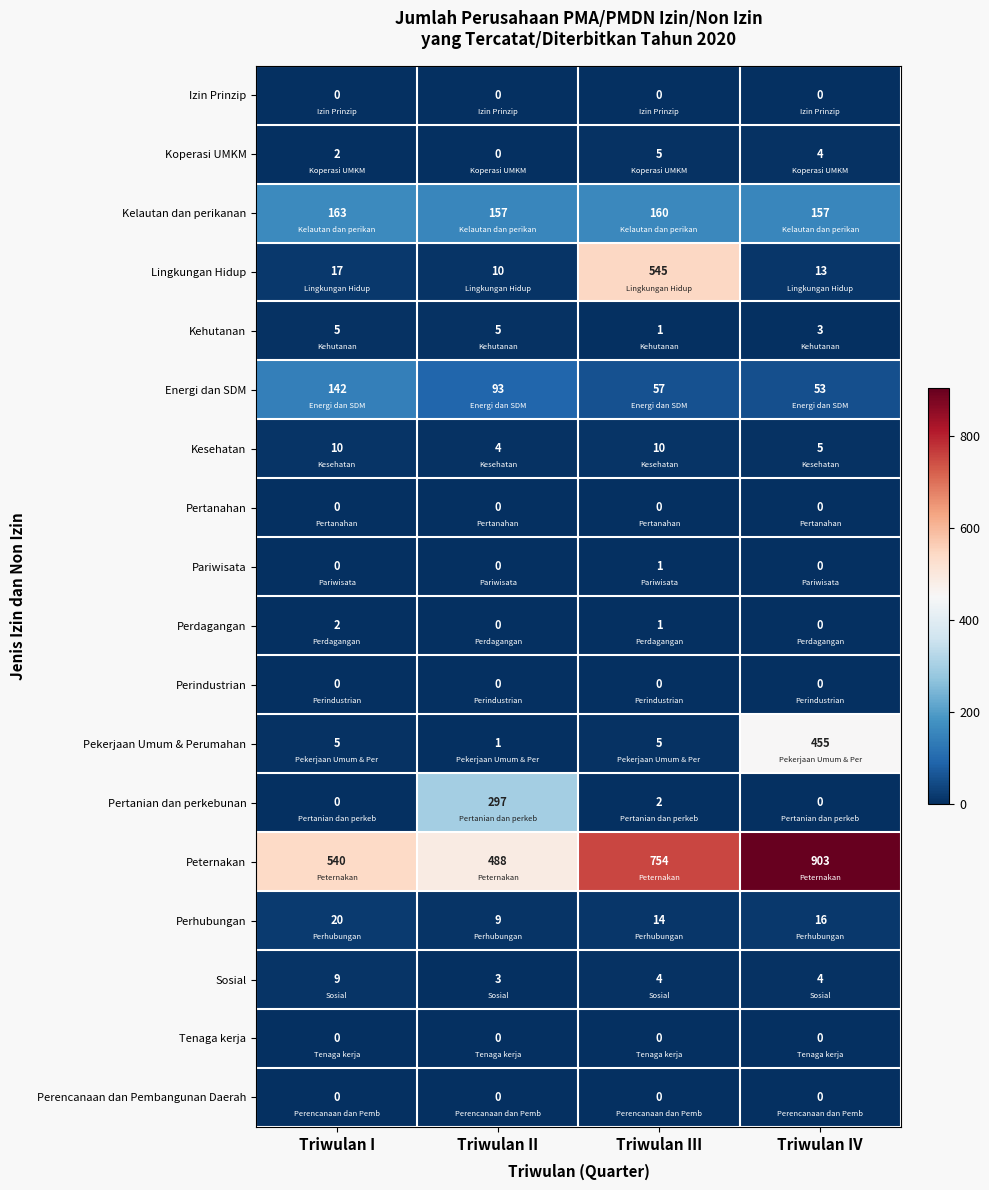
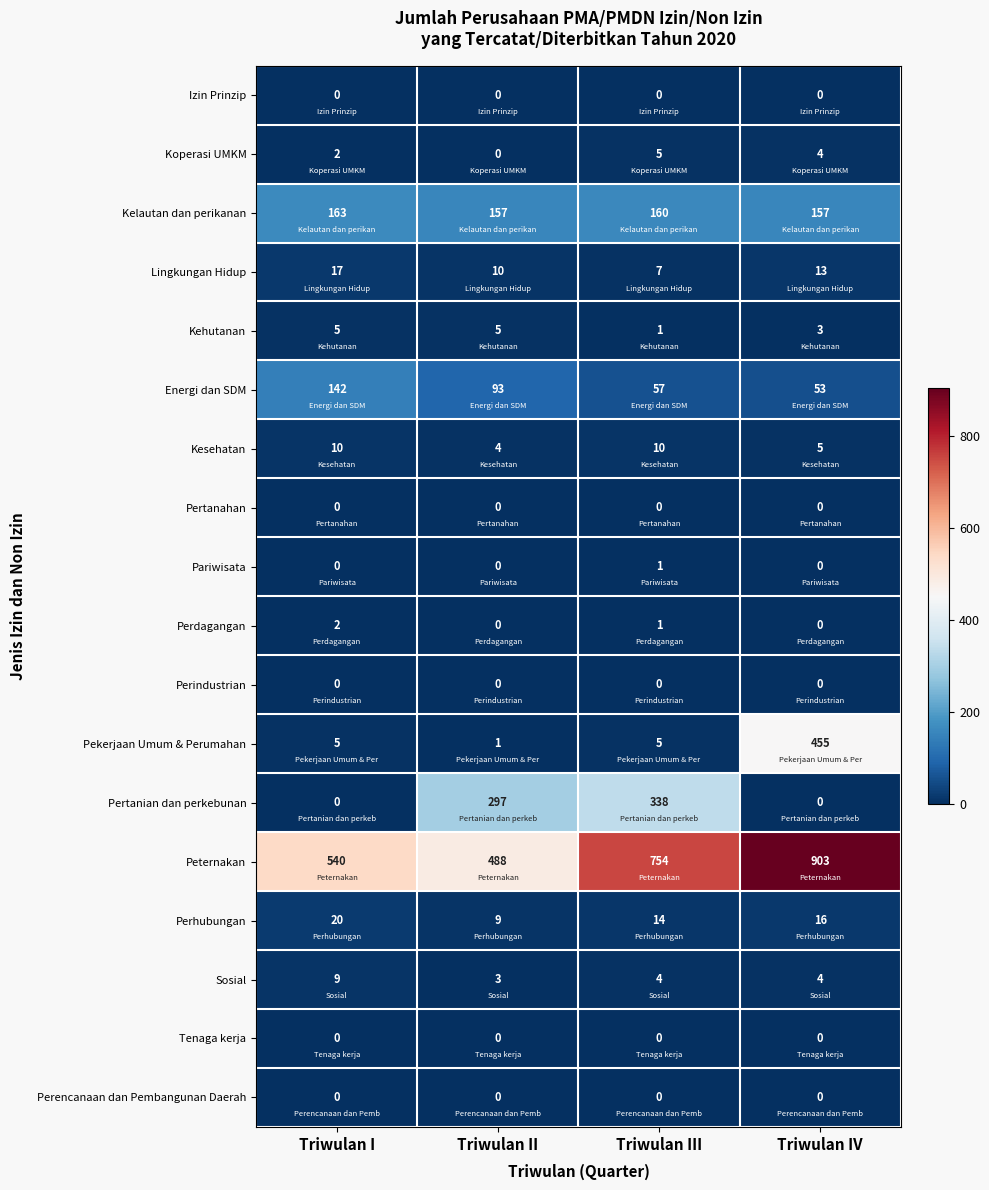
  {
    "Lingkungan Hidup": {
-     "Triwulan III": 545
+     "Triwulan III": 7
    },
    "Pertanian dan perkebunan": {
-     "Triwulan III": 2
+     "Triwulan III": 338
    }
  }
